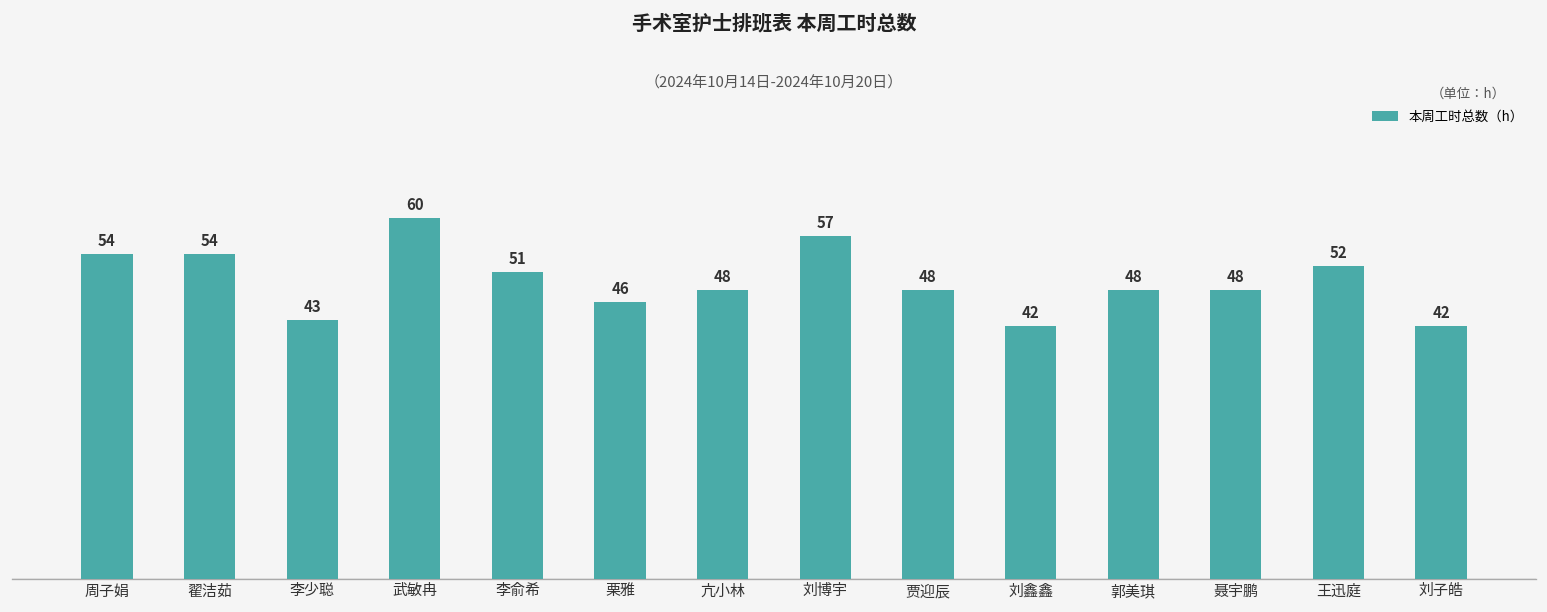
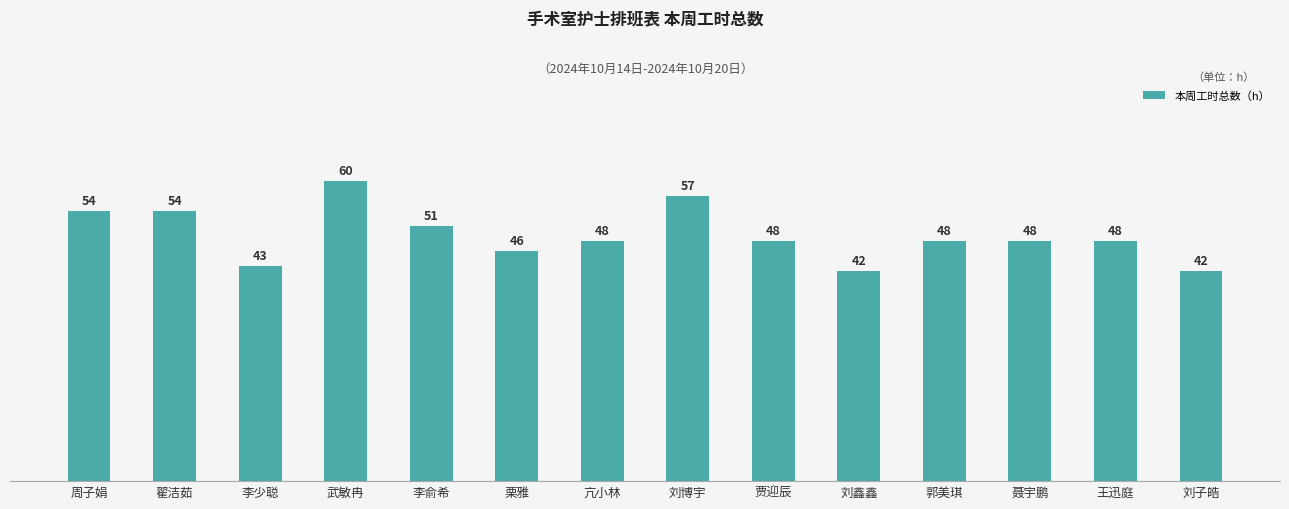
  {
    "周子娟": 54,
    "翟洁茹": 54,
    "李少聪": 43,
    "武敏冉": 60,
    "李俞希": 51,
    "栗雅": 46,
    "亢小林": 48,
    "刘博宇": 57,
    "贾迎辰": 48,
    "刘鑫鑫": 42,
    "郭美琪": 48,
    "聂宇鹏": 48,
-   "王迅庭": 52,
+   "王迅庭": 48,
    "刘子皓": 42
  }
